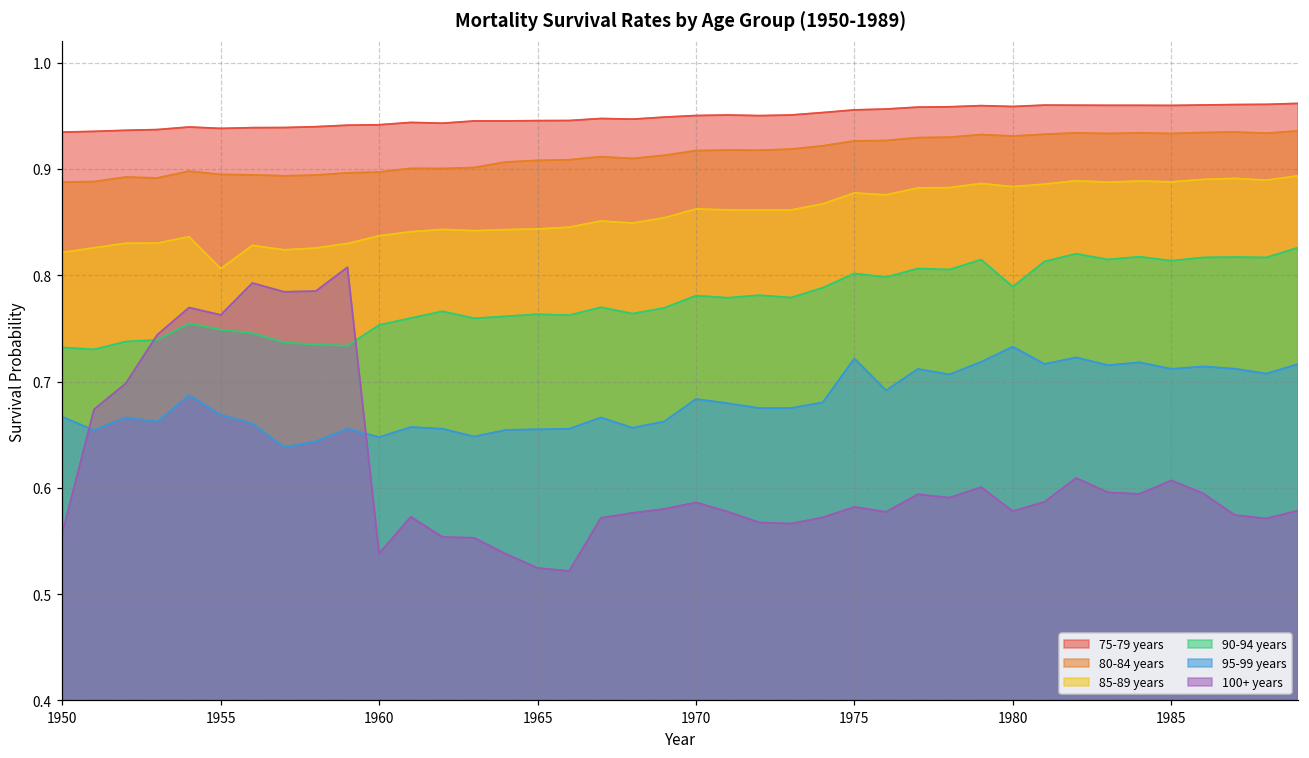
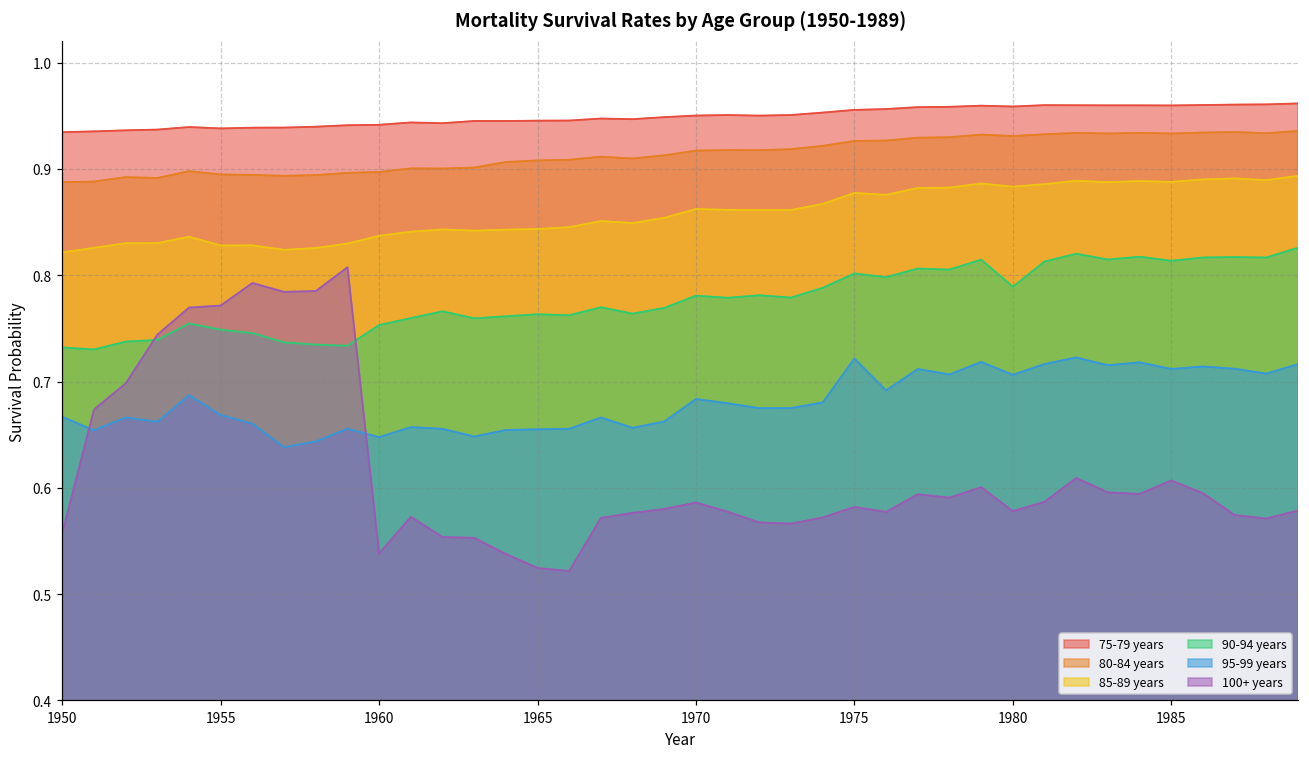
  {
    "85-89 years": {
      "1950": 0.82,
-     "1955": 0.81,
+     "1955": 0.83,
      "1960": 0.84,
      "1965": 0.84,
      "1970": 0.86,
      "1975": 0.88,
      "1980": 0.88,
      "1985": 0.89
    },
    "90-94 years": {
      "1950": 0.73,
      "1955": 0.75,
      "1960": 0.75,
      "1965": 0.76,
      "1970": 0.78,
      "1975": 0.80,
      "1980": 0.79,
      "1985": 0.81
    },
    "95-99 years": {
      "1950": 0.67,
      "1955": 0.67,
      "1960": 0.65,
      "1965": 0.66,
      "1970": 0.68,
      "1975": 0.72,
-     "1980": 0.73,
+     "1980": 0.71,
      "1985": 0.71
    },
    "100+ years": {
      "1950": 0.56,
-     "1955": 0.76,
+     "1955": 0.77,
      "1960": 0.54,
      "1965": 0.52,
      "1970": 0.59,
      "1975": 0.58,
      "1980": 0.58,
      "1985": 0.61
    }
  }
